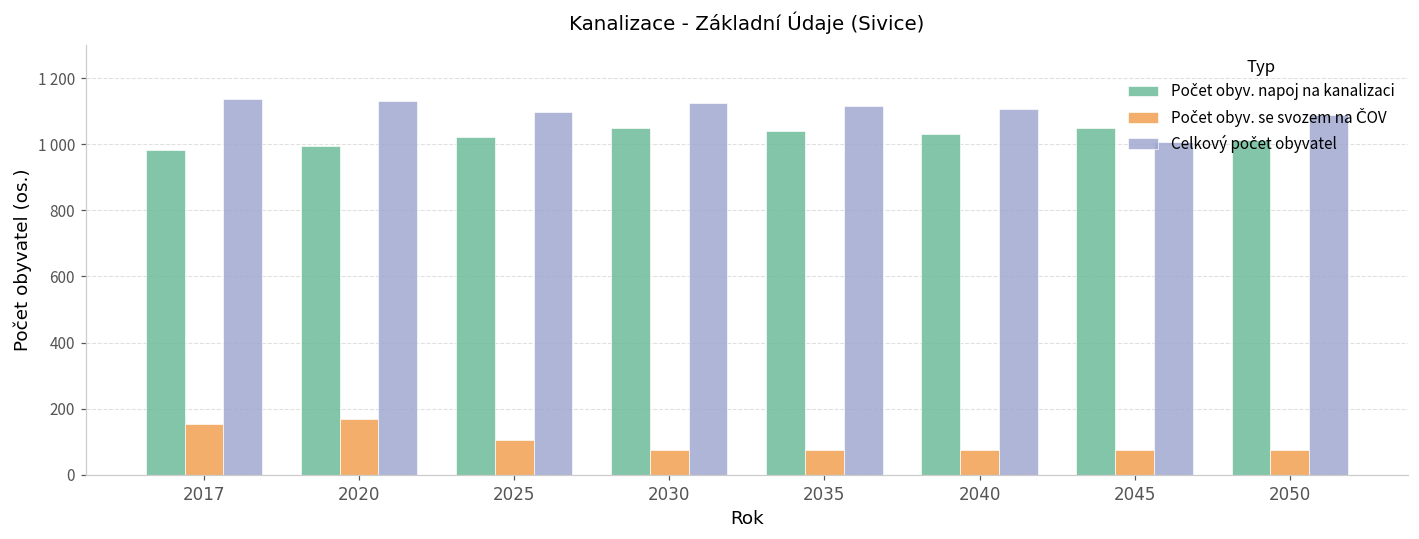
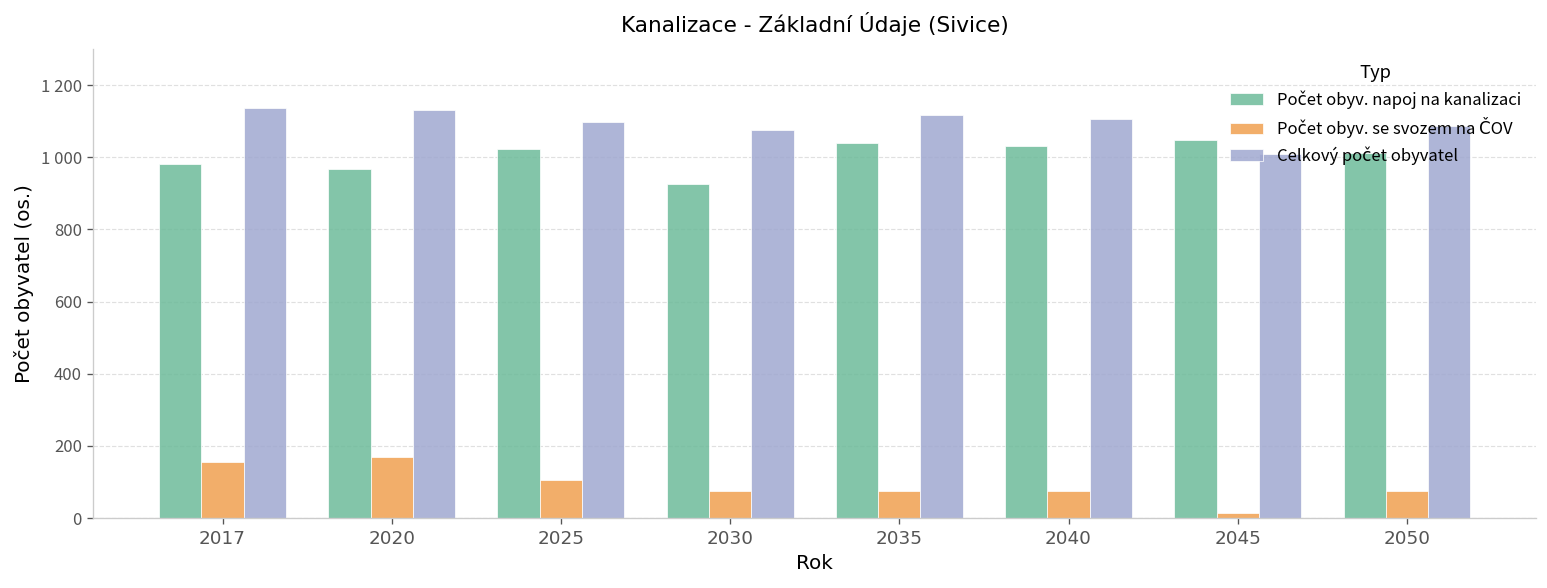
  {
    "Počet obyv. napoj na kanalizaci": {
      "2017": 980,
-     "2020": 990,
+     "2020": 970,
      "2025": 1020,
-     "2030": 1050,
+     "2030": 930,
      "2035": 1040,
      "2040": 1030,
      "2045": 1050,
      "2050": 1010
    },
    "Počet obyv. se svozem na ČOV": {
      "2017": 160,
      "2020": 170,
      "2025": 110,
      "2030": 80,
      "2035": 80,
      "2040": 80,
-     "2045": 80,
+     "2045": 20,
      "2050": 70
    },
    "Celkový počet obyvatel": {
      "2017": 1140,
      "2020": 1130,
      "2025": 1100,
-     "2030": 1120,
+     "2030": 1080,
      "2035": 1120,
      "2040": 1110,
      "2045": 1010,
      "2050": 1090
    }
  }
